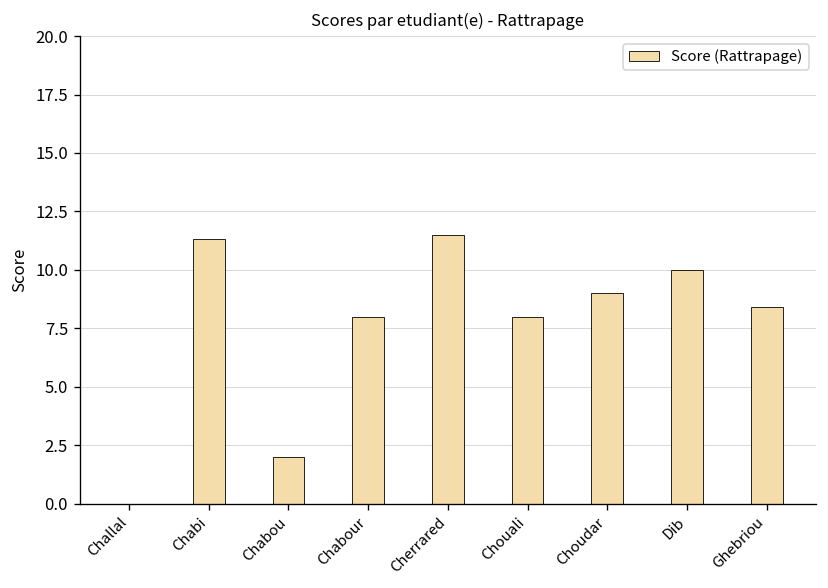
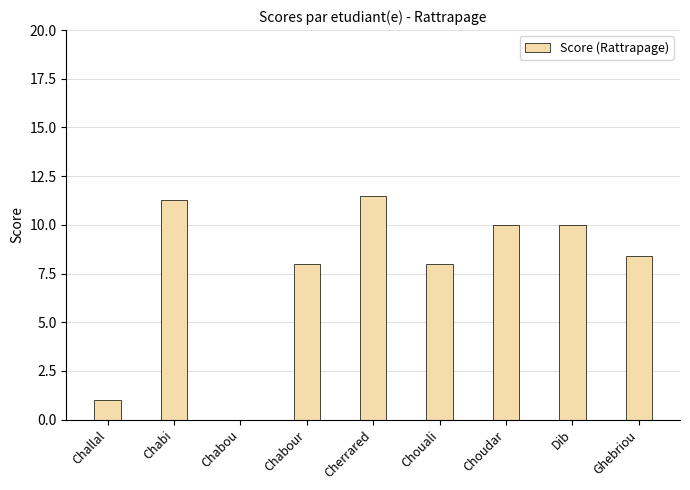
  {
-   "Challal": 0,
+   "Challal": 1,
    "Chabi": 11.3,
-   "Chabou": 2,
+   "Chabou": 0,
    "Chabour": 8,
    "Cherrared": 11.5,
    "Chouali": 8,
-   "Choudar": 9,
+   "Choudar": 10,
    "Dib": 10,
    "Ghebriou": 8.4
  }
